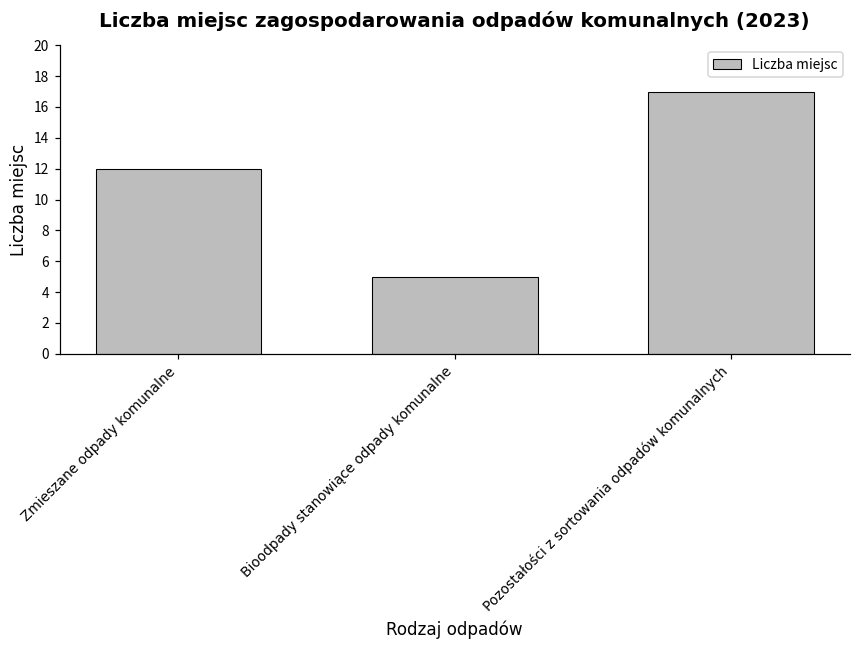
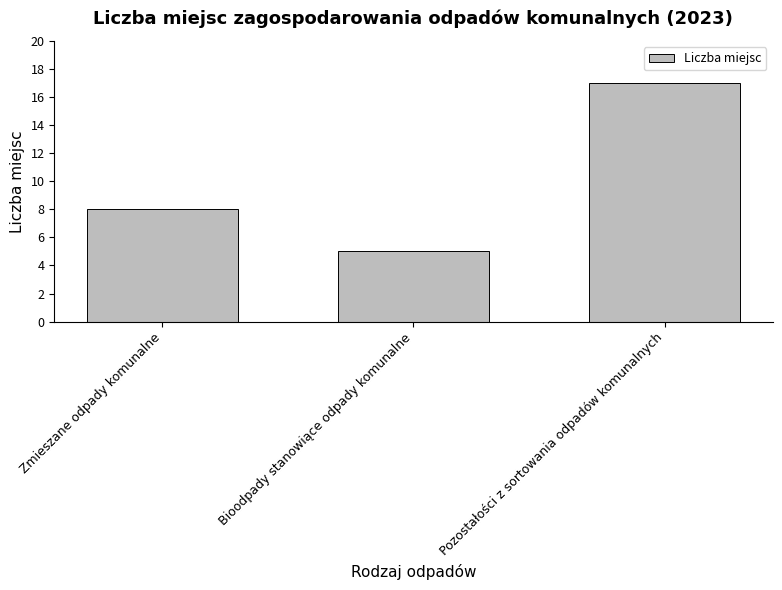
  {
-   "Zmieszane odpady komunalne": 12,
+   "Zmieszane odpady komunalne": 8,
    "Bioodpady stanowiące odpady komunalne": 5,
    "Pozostałości z sortowania odpadów komunalnych": 17
  }
